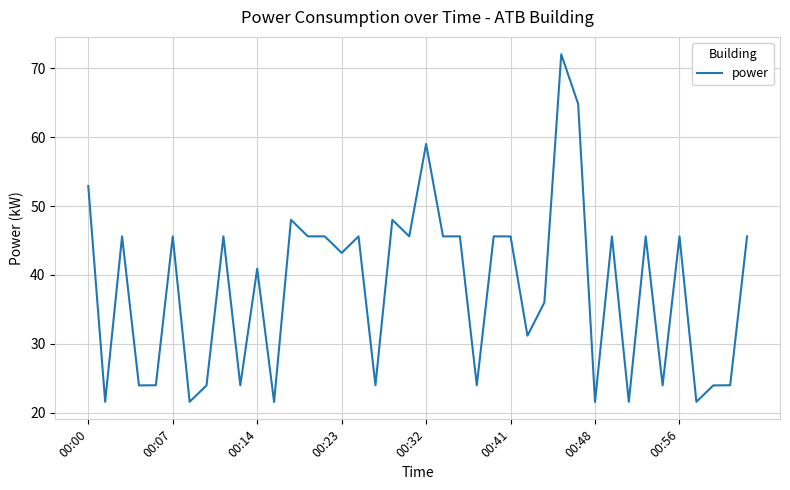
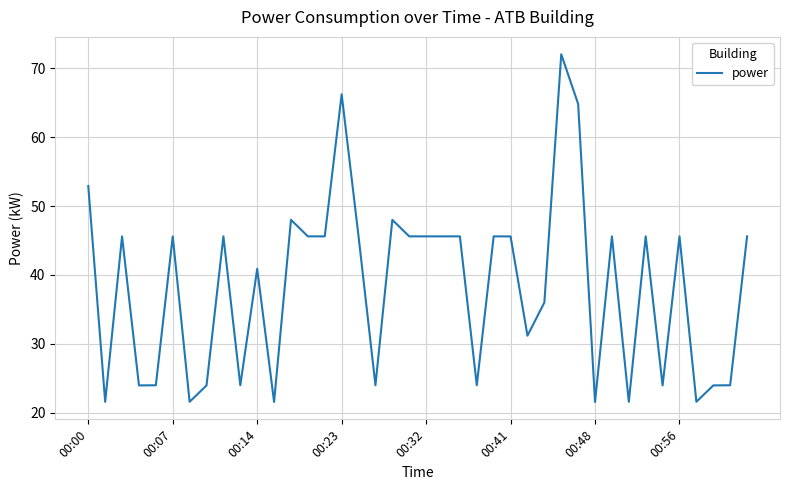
  {
    "00:00": 53,
    "00:07": 46,
    "00:14": 41,
-   "00:23": 43,
-   "00:32": 59,
+   "00:23": 66,
+   "00:32": 46,
    "00:41": 46,
    "00:48": 22,
    "00:56": 46
  }
